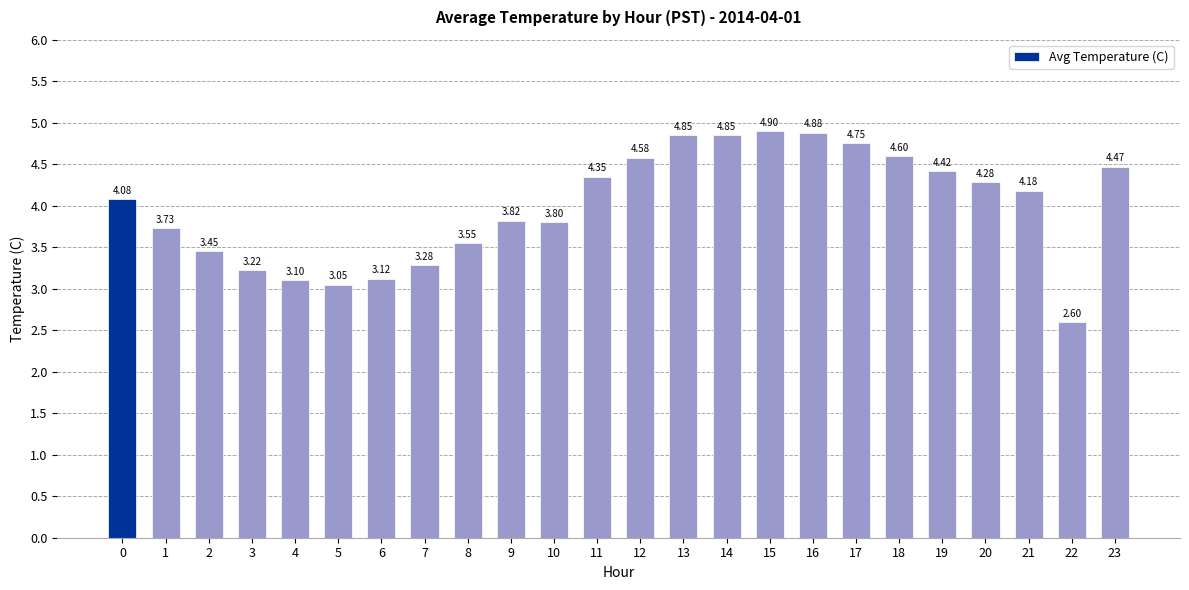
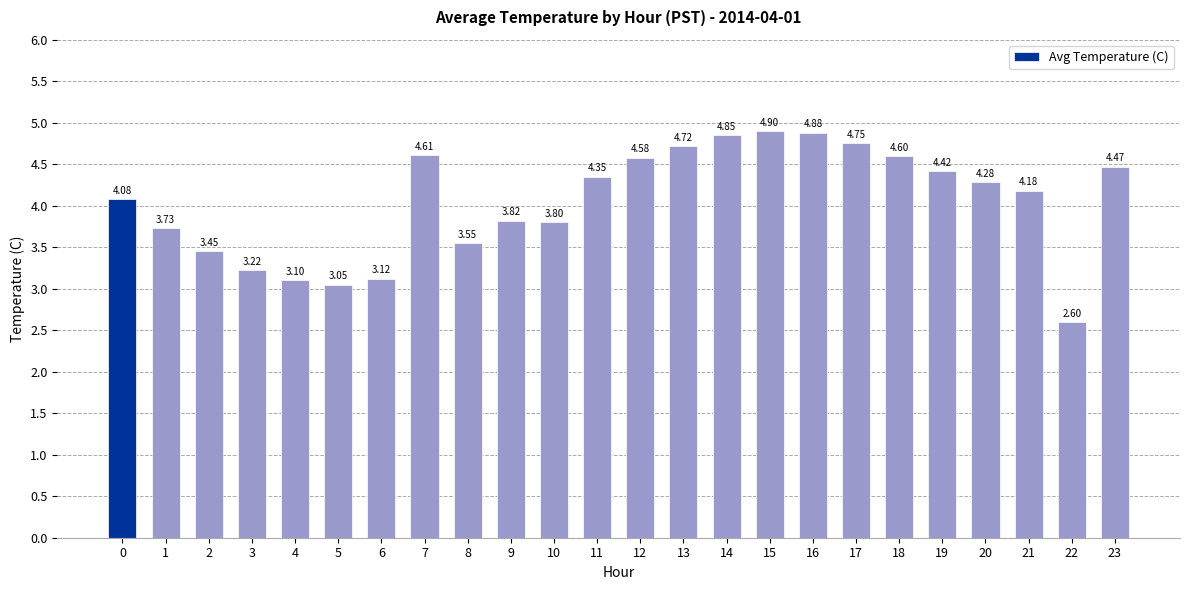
  {
    "0": 4.08,
    "1": 3.73,
    "2": 3.45,
    "3": 3.22,
    "4": 3.10,
    "5": 3.05,
    "6": 3.12,
-   "7": 3.28,
+   "7": 4.61,
    "8": 3.55,
    "9": 3.82,
    "10": 3.80,
    "11": 4.35,
    "12": 4.58,
-   "13": 4.85,
+   "13": 4.72,
    "14": 4.85,
    "15": 4.90,
    "16": 4.88,
    "17": 4.75,
    "18": 4.60,
    "19": 4.42,
    "20": 4.28,
    "21": 4.18,
    "22": 2.60,
    "23": 4.47
  }
